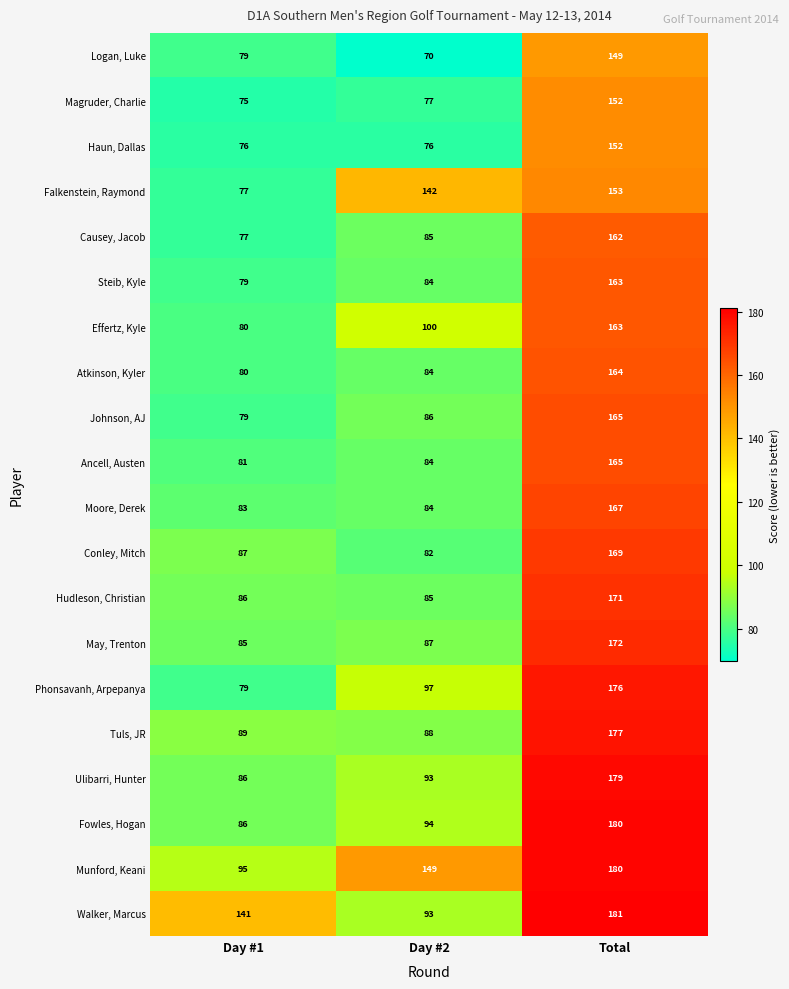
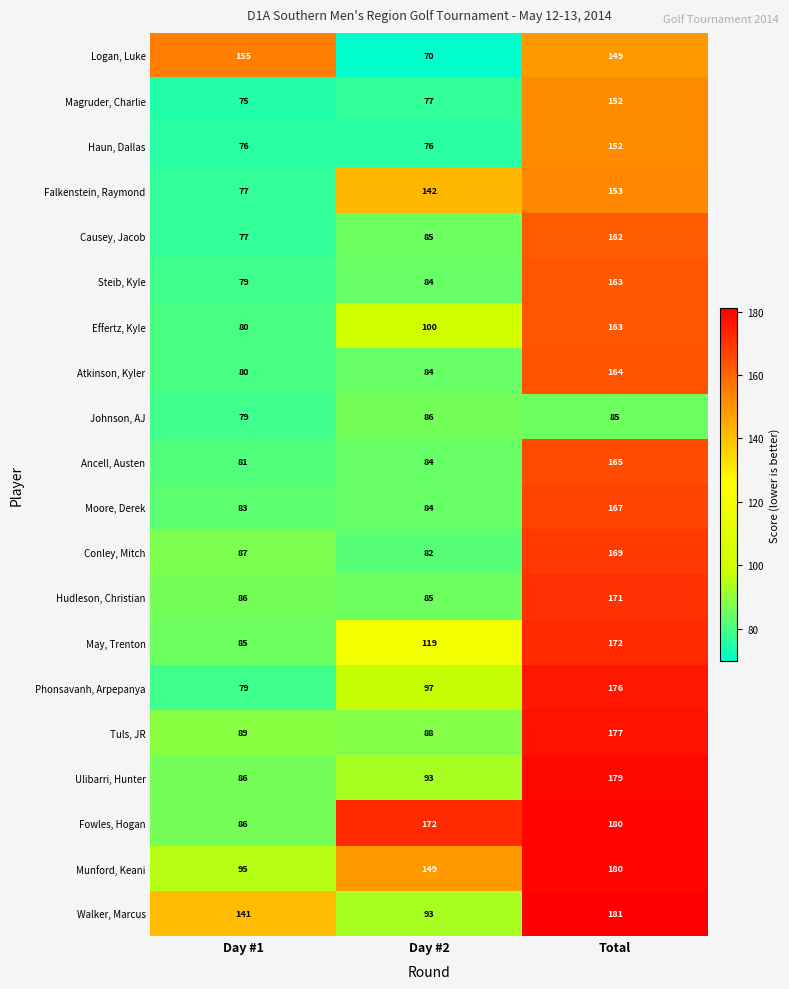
  {
    "Logan, Luke": {
-     "Day #1": 79,
+     "Day #1": 155,
      "Day #2": 70,
      "Total": 149
    },
    "Magruder, Charlie": {
      "Day #1": 75,
      "Day #2": 77,
      "Total": 152
    },
    "Haun, Dallas": {
      "Day #1": 76,
      "Day #2": 76,
      "Total": 152
    },
    "Falkenstein, Raymond": {
      "Day #1": 77,
      "Day #2": 142,
      "Total": 153
    },
    "Causey, Jacob": {
      "Day #1": 77,
      "Day #2": 85,
      "Total": 162
    },
    "Steib, Kyle": {
      "Day #1": 79,
      "Day #2": 84,
      "Total": 163
    },
    "Effertz, Kyle": {
      "Day #1": 80,
      "Day #2": 100,
      "Total": 163
    },
    "Atkinson, Kyler": {
      "Day #1": 80,
      "Day #2": 84,
      "Total": 164
    },
    "Johnson, AJ": {
      "Day #1": 79,
      "Day #2": 86,
-     "Total": 165
+     "Total": 85
    },
    "Ancell, Austen": {
      "Day #1": 81,
      "Day #2": 84,
      "Total": 165
    },
    "Moore, Derek": {
      "Day #1": 83,
      "Day #2": 84,
      "Total": 167
    },
    "Conley, Mitch": {
      "Day #1": 87,
      "Day #2": 82,
      "Total": 169
    },
    "Hudleson, Christian": {
      "Day #1": 86,
      "Day #2": 85,
      "Total": 171
    },
    "May, Trenton": {
      "Day #1": 85,
-     "Day #2": 87,
+     "Day #2": 119,
      "Total": 172
    },
    "Phonsavanh, Arpepanya": {
      "Day #1": 79,
      "Day #2": 97,
      "Total": 176
    },
    "Tuls, JR": {
      "Day #1": 89,
      "Day #2": 88,
      "Total": 177
    },
    "Ulibarri, Hunter": {
      "Day #1": 86,
      "Day #2": 93,
      "Total": 179
    },
    "Fowles, Hogan": {
      "Day #1": 86,
-     "Day #2": 94,
+     "Day #2": 172,
      "Total": 180
    },
    "Munford, Keani": {
      "Day #1": 95,
      "Day #2": 149,
      "Total": 180
    },
    "Walker, Marcus": {
      "Day #1": 141,
      "Day #2": 93,
      "Total": 181
    }
  }
